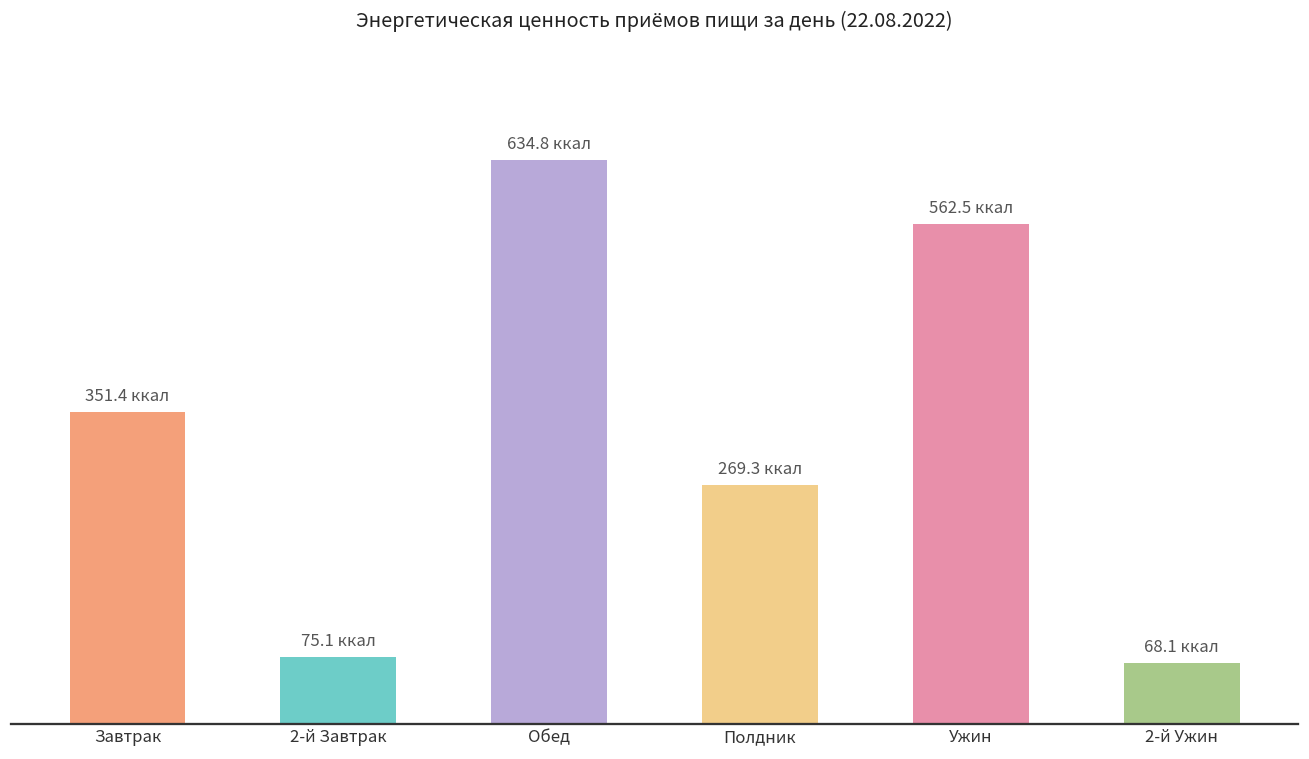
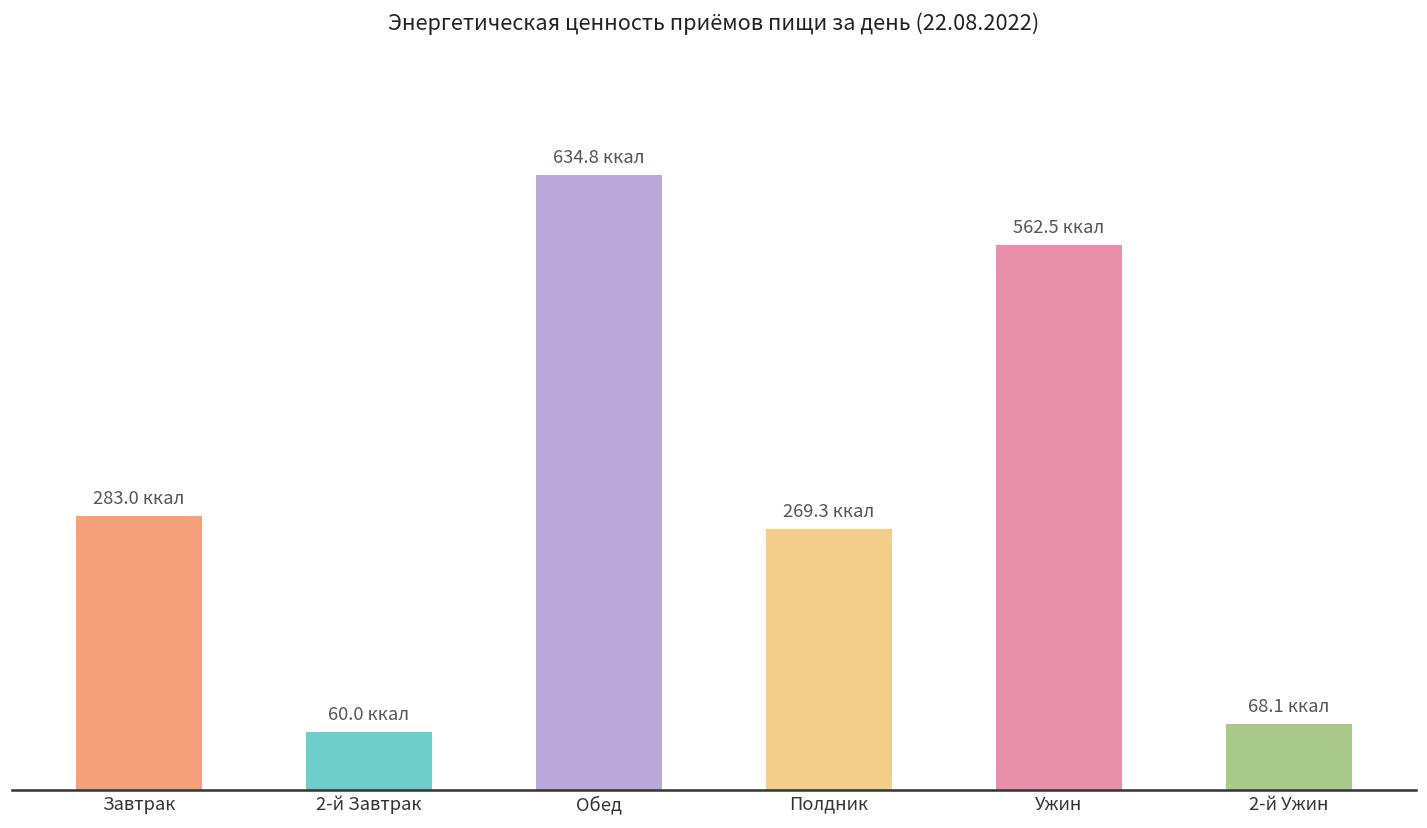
  {
-   "Завтрак": 351.4,
-   "2-й Завтрак": 75.1,
+   "Завтрак": 283.0,
+   "2-й Завтрак": 60.0,
    "Обед": 634.8,
    "Полдник": 269.3,
    "Ужин": 562.5,
    "2-й Ужин": 68.1
  }
